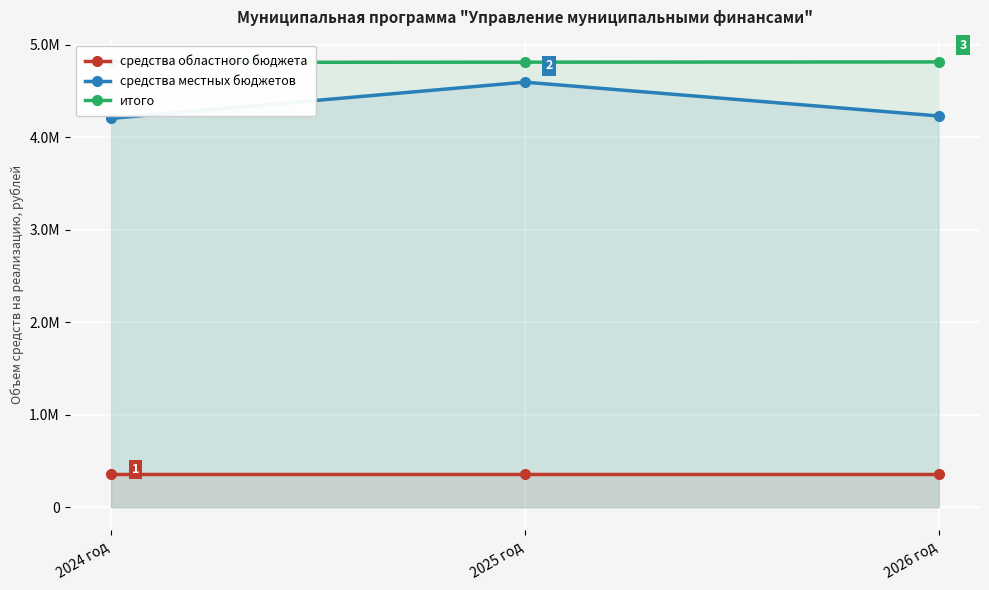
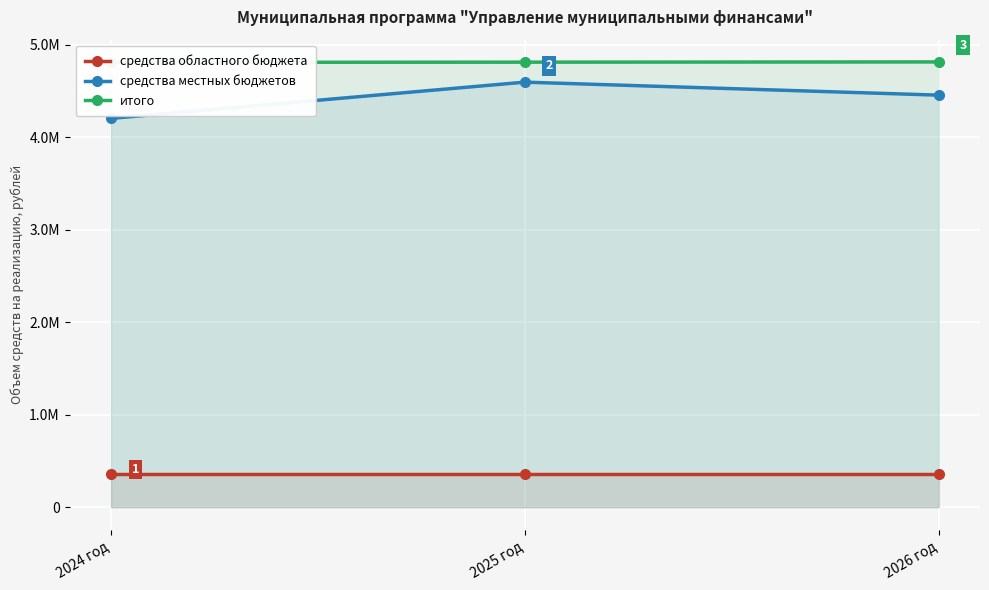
  {
    "средства областного бюджета": {
      "2025 год": "0.4М",
      "2026 год": "0.4М"
    },
    "средства местных бюджетов": {
      "2024 год": "4.2М",
      "2025 год": "4.6М",
-     "2026 год": "4.2М"
+     "2026 год": "4.5М"
    }
  }
